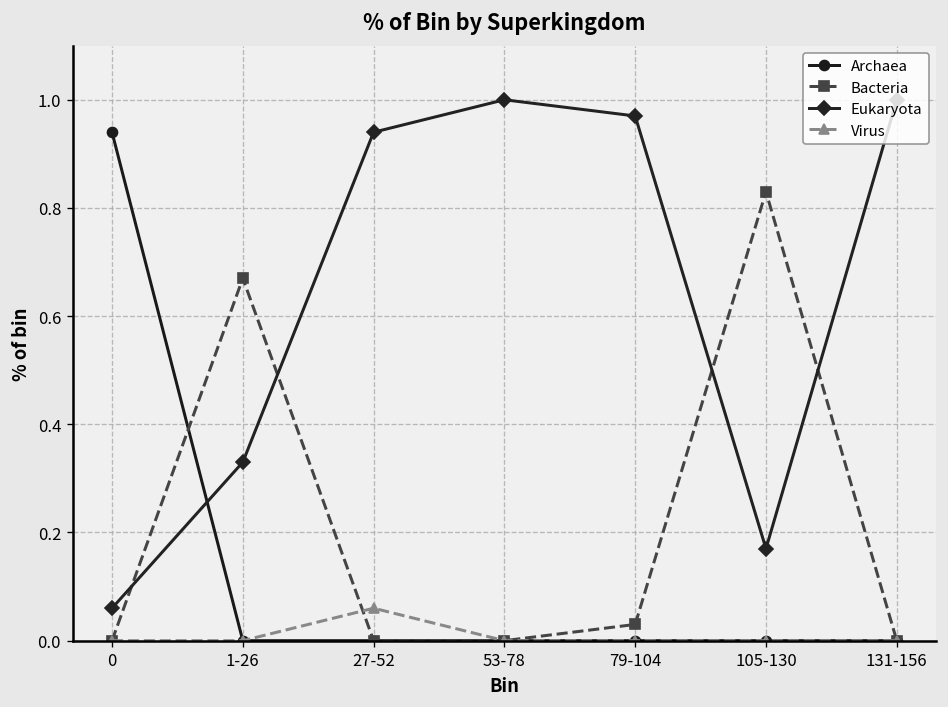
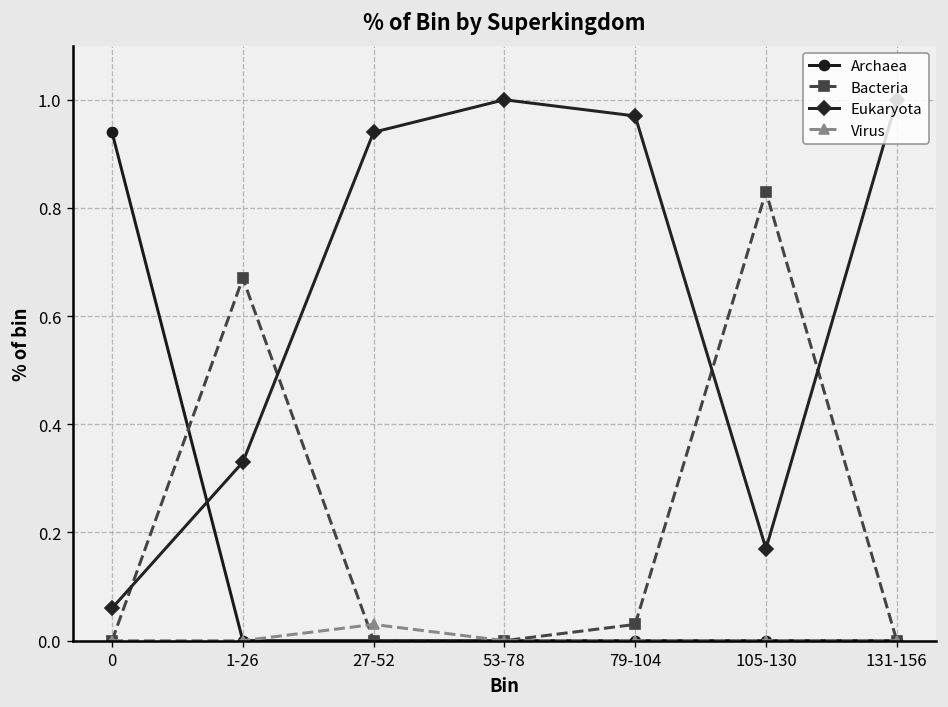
  {
    "Virus": {
-     "27-52": 0.06
+     "27-52": 0.03
    }
  }
